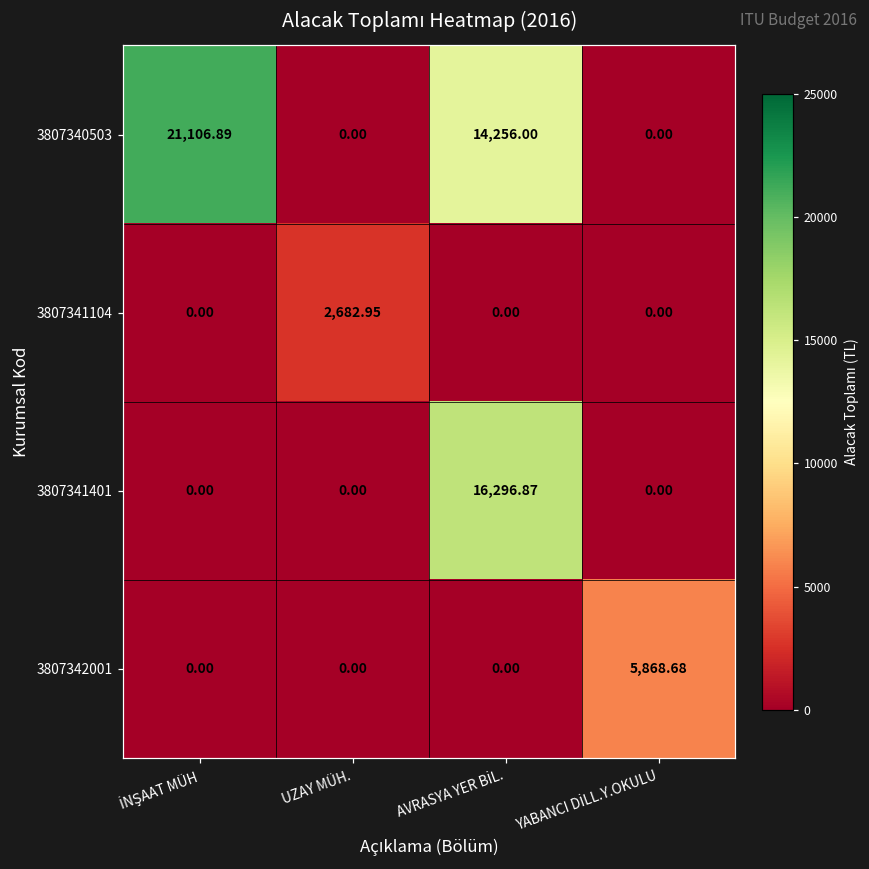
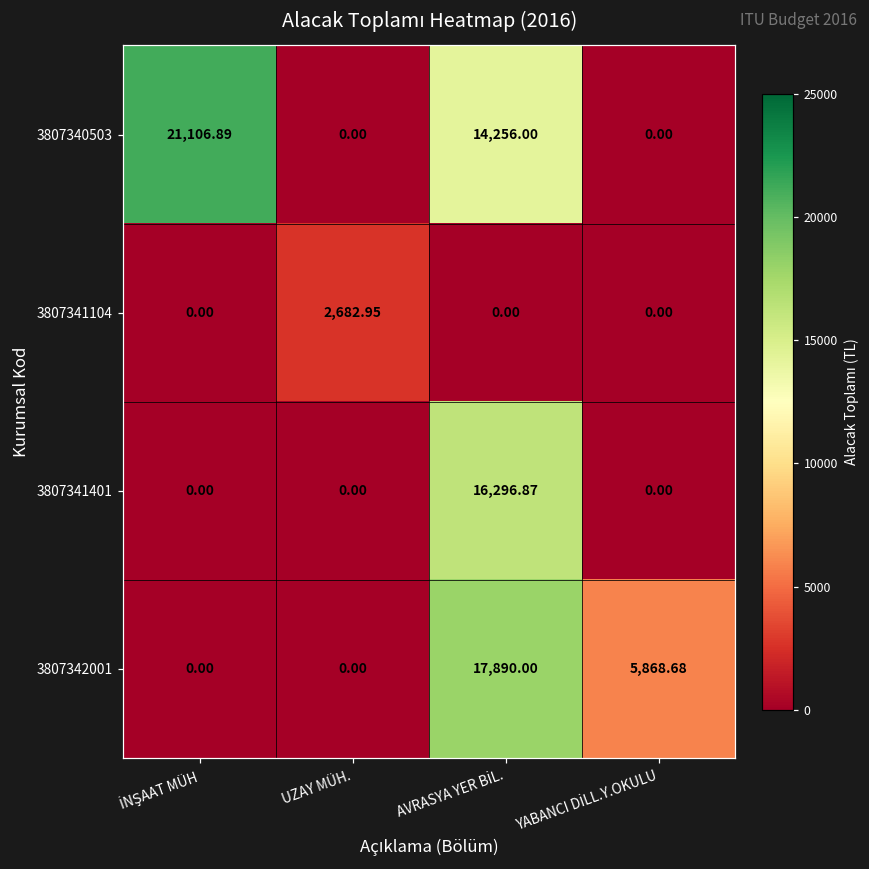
  {
    "3807340503": {
      "İNŞAAT MÜH": "21,106.89",
      "UZAY MÜH.": "0.00",
      "AVRASYA YER BİL.": "14,256.00",
      "YABANCI DİLL.Y.OKULU": "0.00"
    },
    "3807341104": {
      "İNŞAAT MÜH": "0.00",
      "UZAY MÜH.": "2,682.95",
      "AVRASYA YER BİL.": "0.00",
      "YABANCI DİLL.Y.OKULU": "0.00"
    },
    "3807341401": {
      "İNŞAAT MÜH": "0.00",
      "UZAY MÜH.": "0.00",
      "AVRASYA YER BİL.": "16,296.87",
      "YABANCI DİLL.Y.OKULU": "0.00"
    },
    "3807342001": {
      "İNŞAAT MÜH": "0.00",
      "UZAY MÜH.": "0.00",
-     "AVRASYA YER BİL.": "0.00",
+     "AVRASYA YER BİL.": "17,890.00",
      "YABANCI DİLL.Y.OKULU": "5,868.68"
    }
  }
